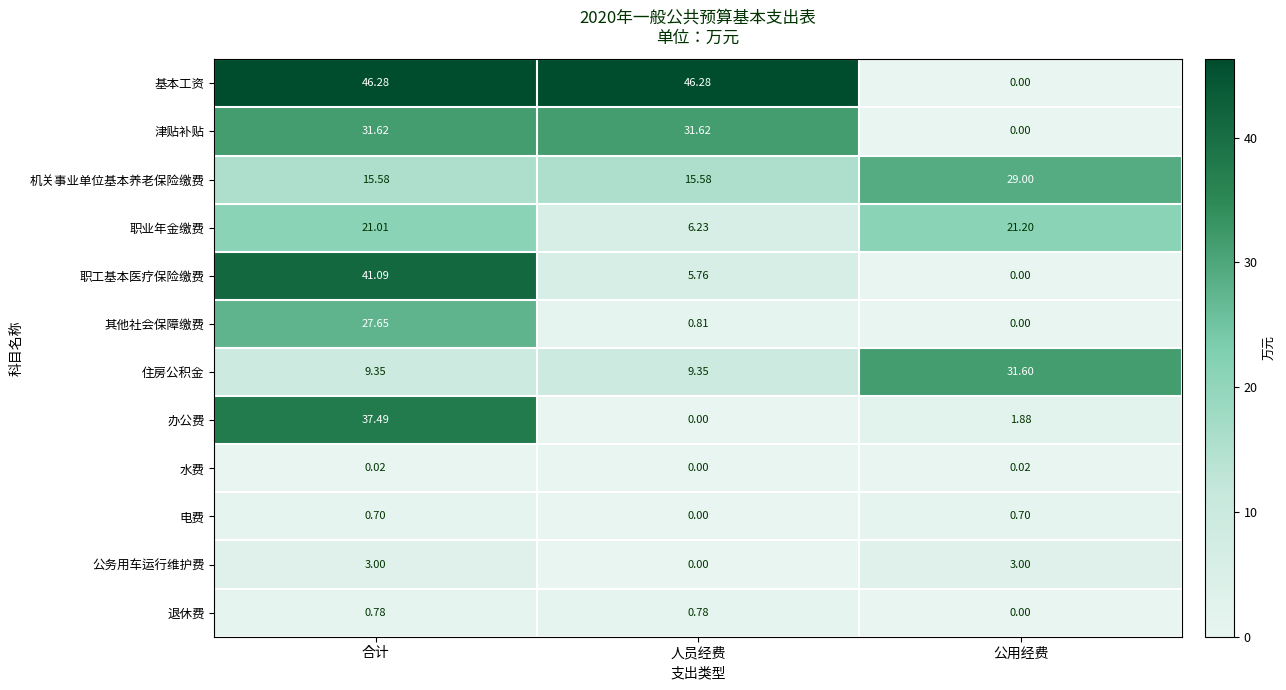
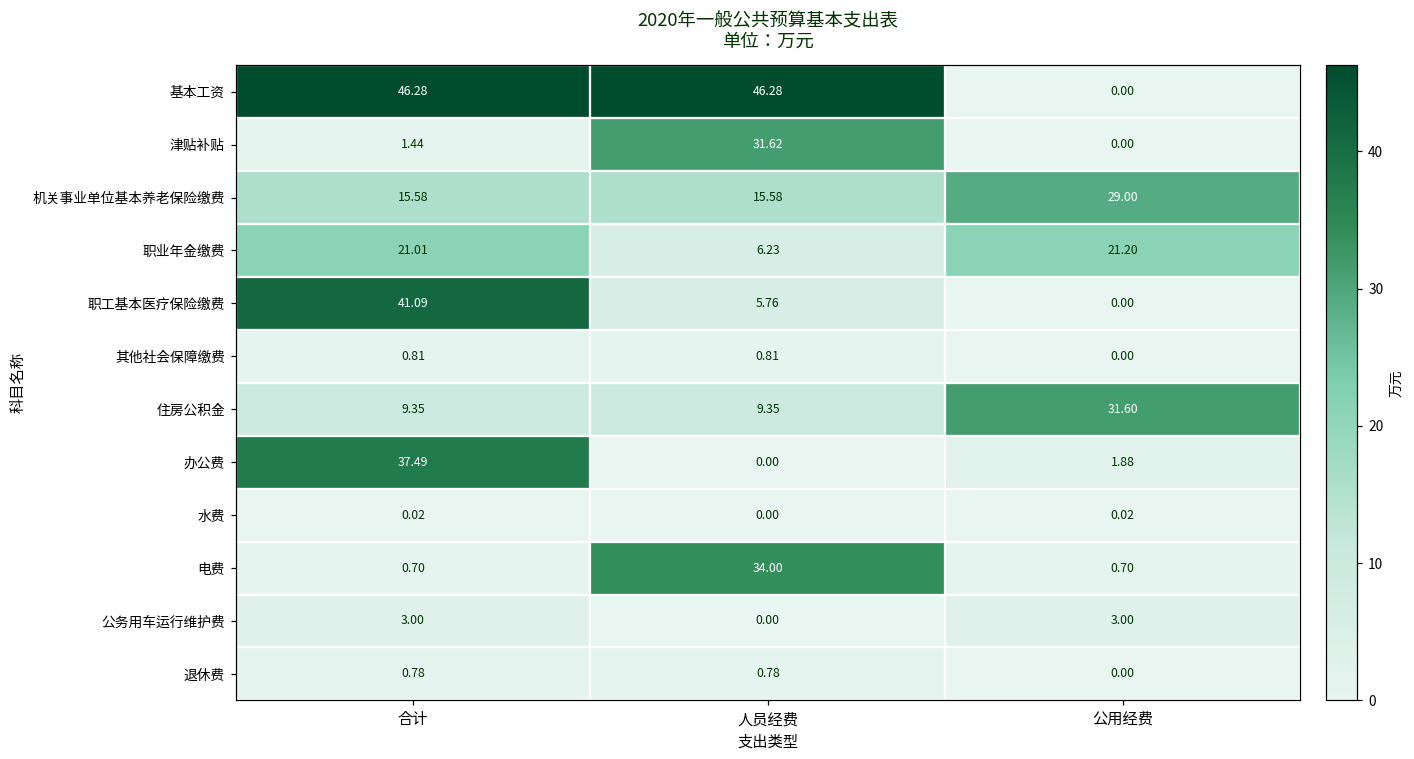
  {
    "基本工资": {
      "合计": 46.28,
      "人员经费": 46.28,
      "公用经费": 0.00
    },
    "津贴补贴": {
-     "合计": 31.62,
+     "合计": 1.44,
      "人员经费": 31.62,
      "公用经费": 0.00
    },
    "机关事业单位基本养老保险缴费": {
      "合计": 15.58,
      "人员经费": 15.58,
      "公用经费": 29.00
    },
    "职业年金缴费": {
      "合计": 21.01,
      "人员经费": 6.23,
      "公用经费": 21.20
    },
    "职工基本医疗保险缴费": {
      "合计": 41.09,
      "人员经费": 5.76,
      "公用经费": 0.00
    },
    "其他社会保障缴费": {
-     "合计": 27.65,
+     "合计": 0.81,
      "人员经费": 0.81,
      "公用经费": 0.00
    },
    "住房公积金": {
      "合计": 9.35,
      "人员经费": 9.35,
      "公用经费": 31.60
    },
    "办公费": {
      "合计": 37.49,
      "人员经费": 0.00,
      "公用经费": 1.88
    },
    "水费": {
      "合计": 0.02,
      "人员经费": 0.00,
      "公用经费": 0.02
    },
    "电费": {
      "合计": 0.70,
-     "人员经费": 0.00,
+     "人员经费": 34.00,
      "公用经费": 0.70
    },
    "公务用车运行维护费": {
      "合计": 3.00,
      "人员经费": 0.00,
      "公用经费": 3.00
    },
    "退休费": {
      "合计": 0.78,
      "人员经费": 0.78,
      "公用经费": 0.00
    }
  }
